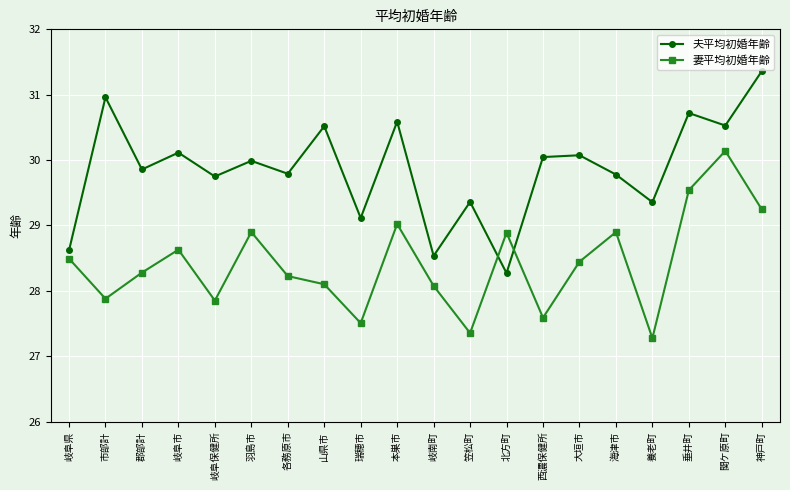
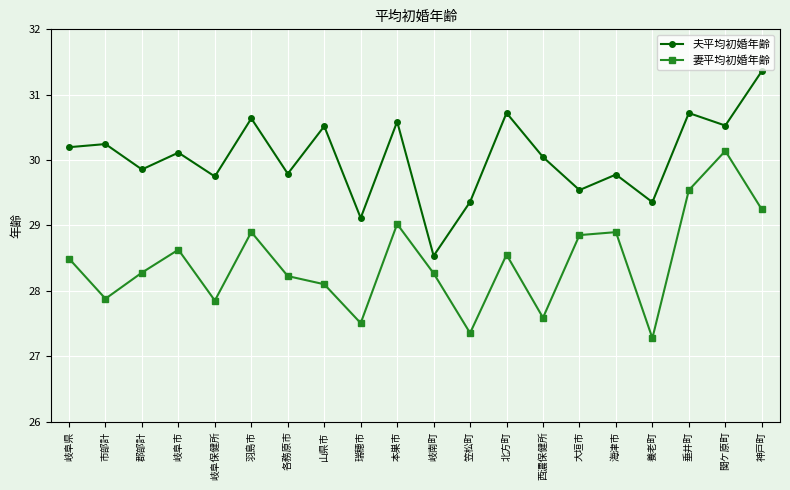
  {
    "夫平均初婚年齢": {
-     "岐阜県": 28.6,
-     "市部計": 31.0,
+     "岐阜県": 30.2,
+     "市部計": 30.2,
      "郡部計": 29.9,
      "岐阜市": 30.1,
      "岐阜保健所": 29.7,
-     "羽島市": 30.0,
+     "羽島市": 30.6,
      "各務原市": 29.8,
      "山県市": 30.5,
      "瑞穂市": 29.1,
      "本巣市": 30.6,
      "岐南町": 28.5,
      "笠松町": 29.4,
-     "北方町": 28.3,
+     "北方町": 30.7,
      "西濃保健所": 30.0,
-     "大垣市": 30.1,
+     "大垣市": 29.5,
      "海津市": 29.8,
      "養老町": 29.4,
      "垂井町": 30.7,
      "関ケ原町": 30.5,
      "神戸町": 31.4
    },
    "妻平均初婚年齢": {
      "岐阜県": 28.5,
      "市部計": 27.9,
      "郡部計": 28.3,
      "岐阜市": 28.6,
      "岐阜保健所": 27.9,
      "羽島市": 28.9,
      "各務原市": 28.2,
      "山県市": 28.1,
      "瑞穂市": 27.5,
      "本巣市": 29.0,
-     "岐南町": 28.1,
+     "岐南町": 28.3,
      "笠松町": 27.4,
-     "北方町": 28.9,
+     "北方町": 28.6,
      "西濃保健所": 27.6,
-     "大垣市": 28.4,
+     "大垣市": 28.9,
      "海津市": 28.9,
      "養老町": 27.3,
      "垂井町": 29.5,
      "関ケ原町": 30.1,
      "神戸町": 29.2
    }
  }
